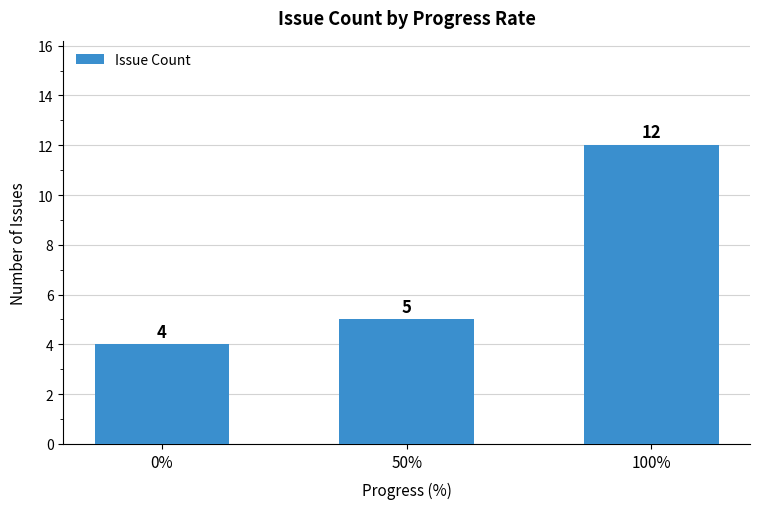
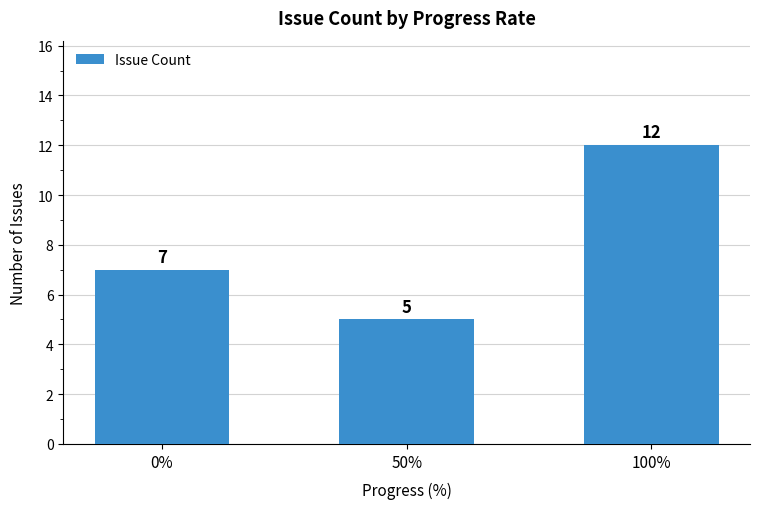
  {
-   "0%": 4,
+   "0%": 7,
    "50%": 5,
    "100%": 12
  }
